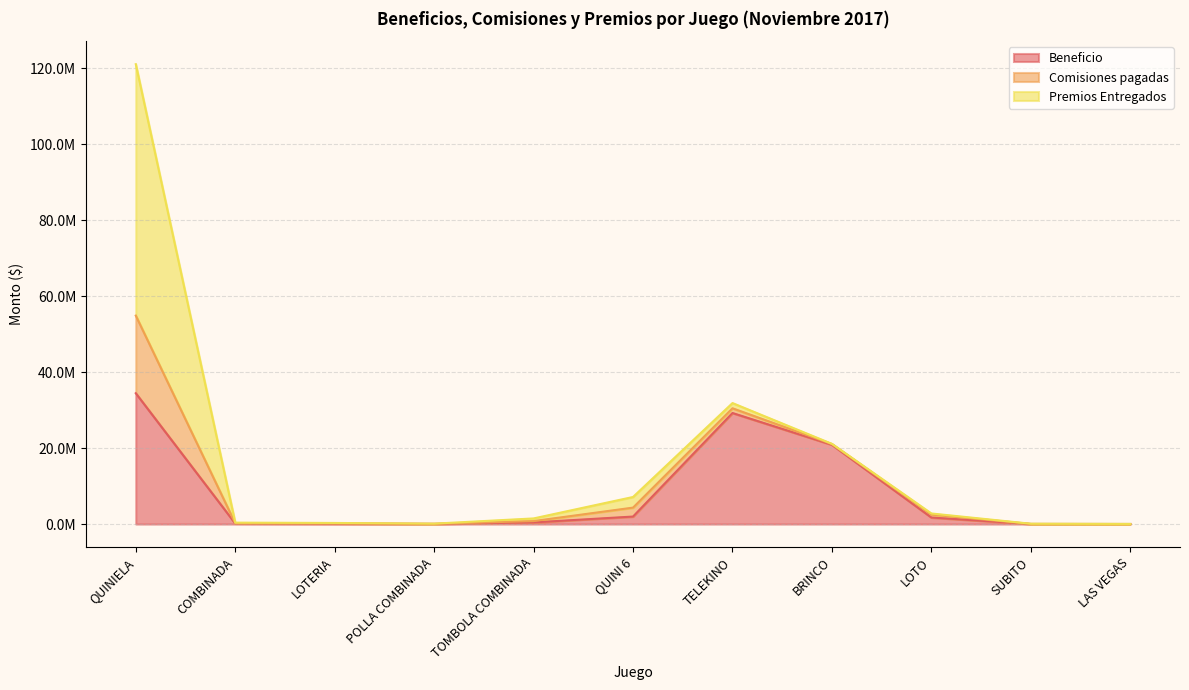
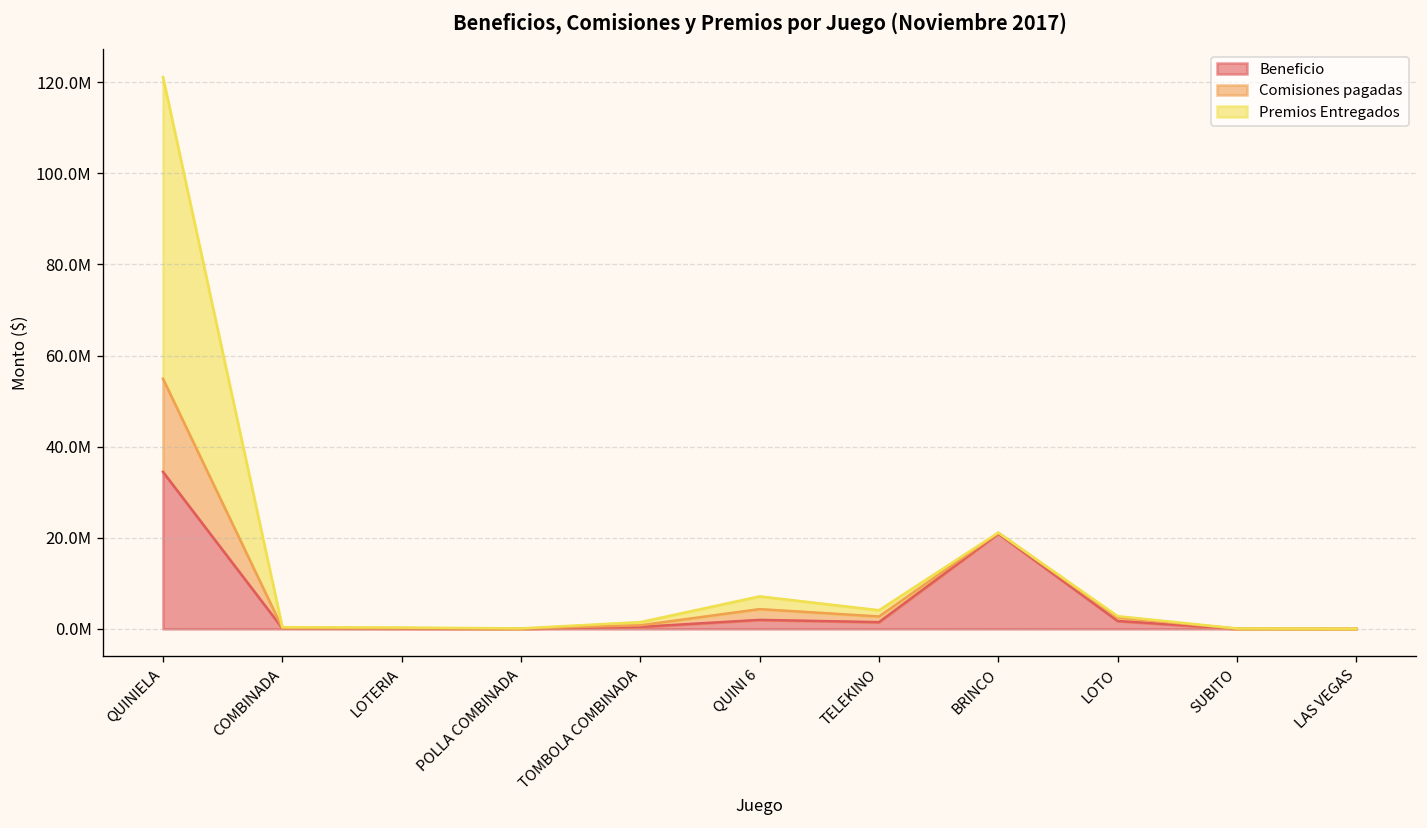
  {
    "Beneficio": {
      "QUINIELA": 34000000,
      "QUINI 6": 2000000,
-     "TELEKINO": 29000000,
+     "TELEKINO": 1000000,
      "LOTO": 2000000
    }
  }
